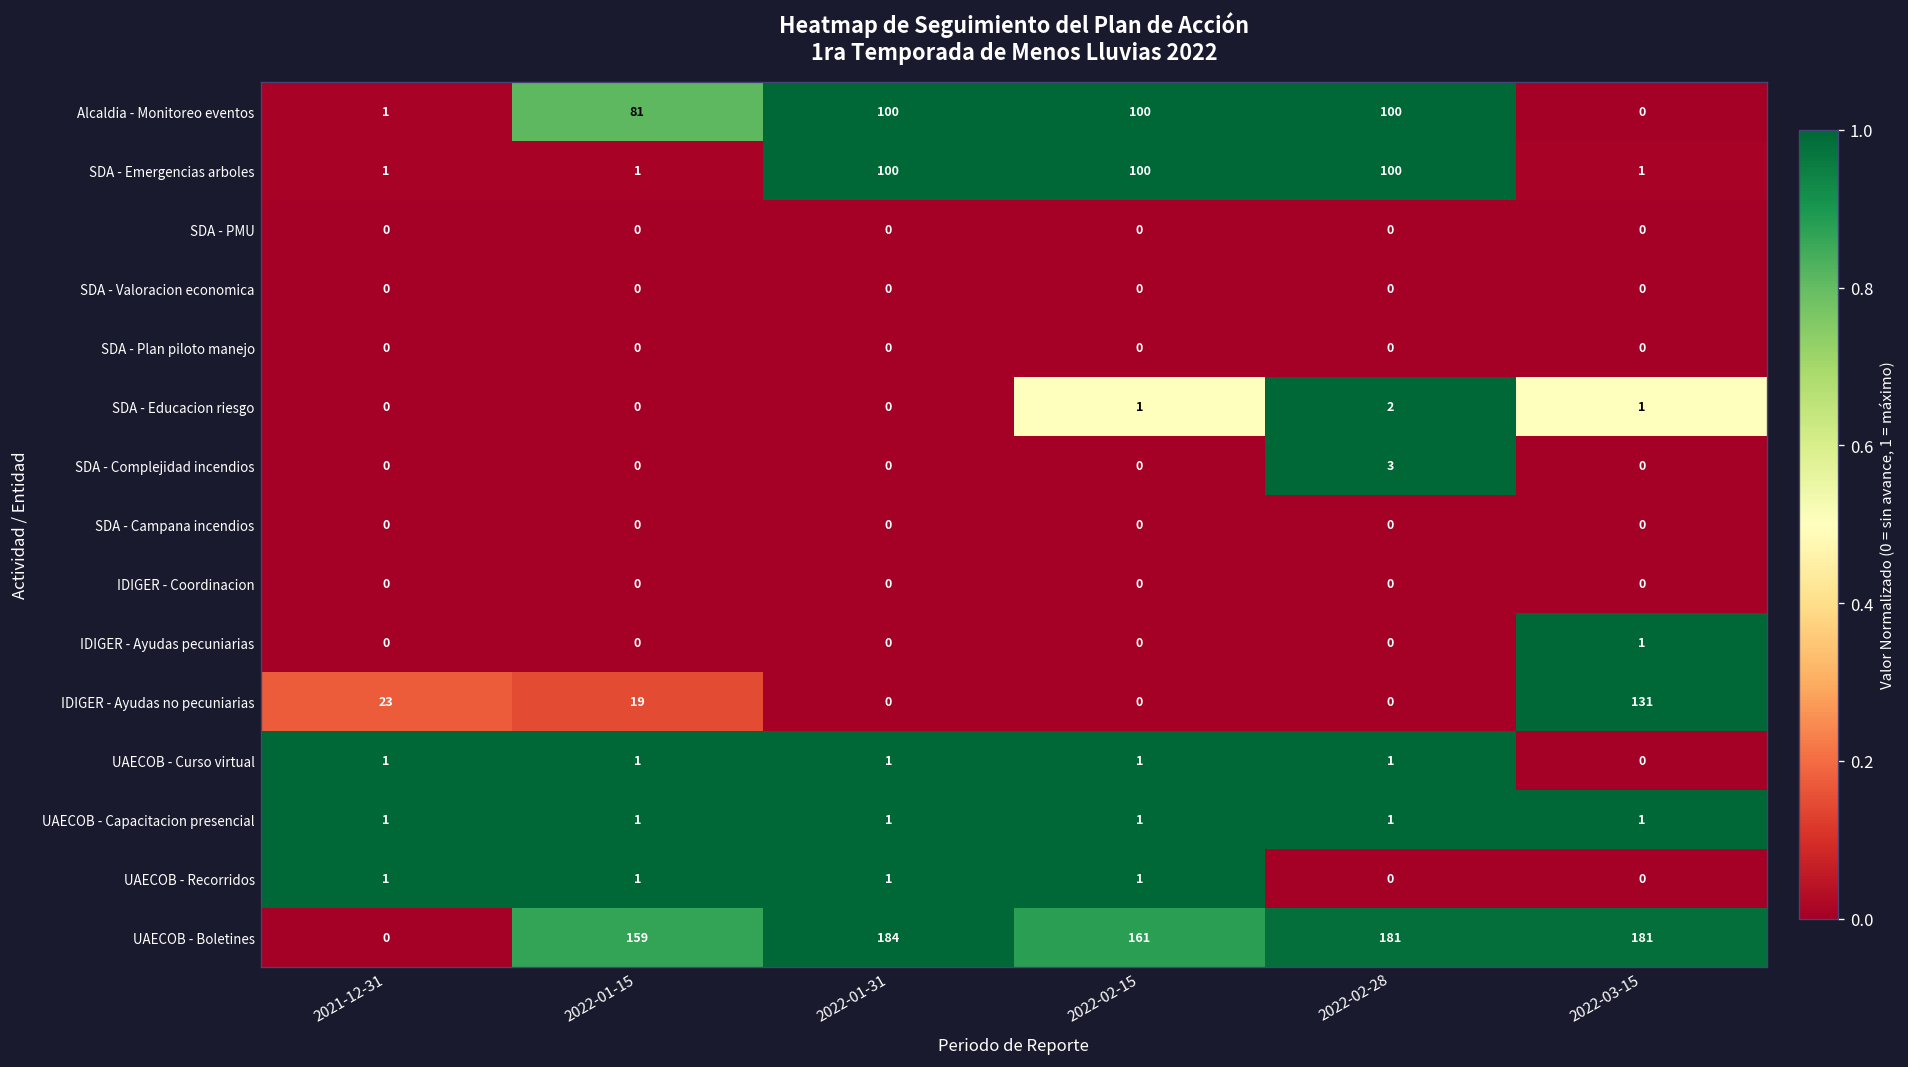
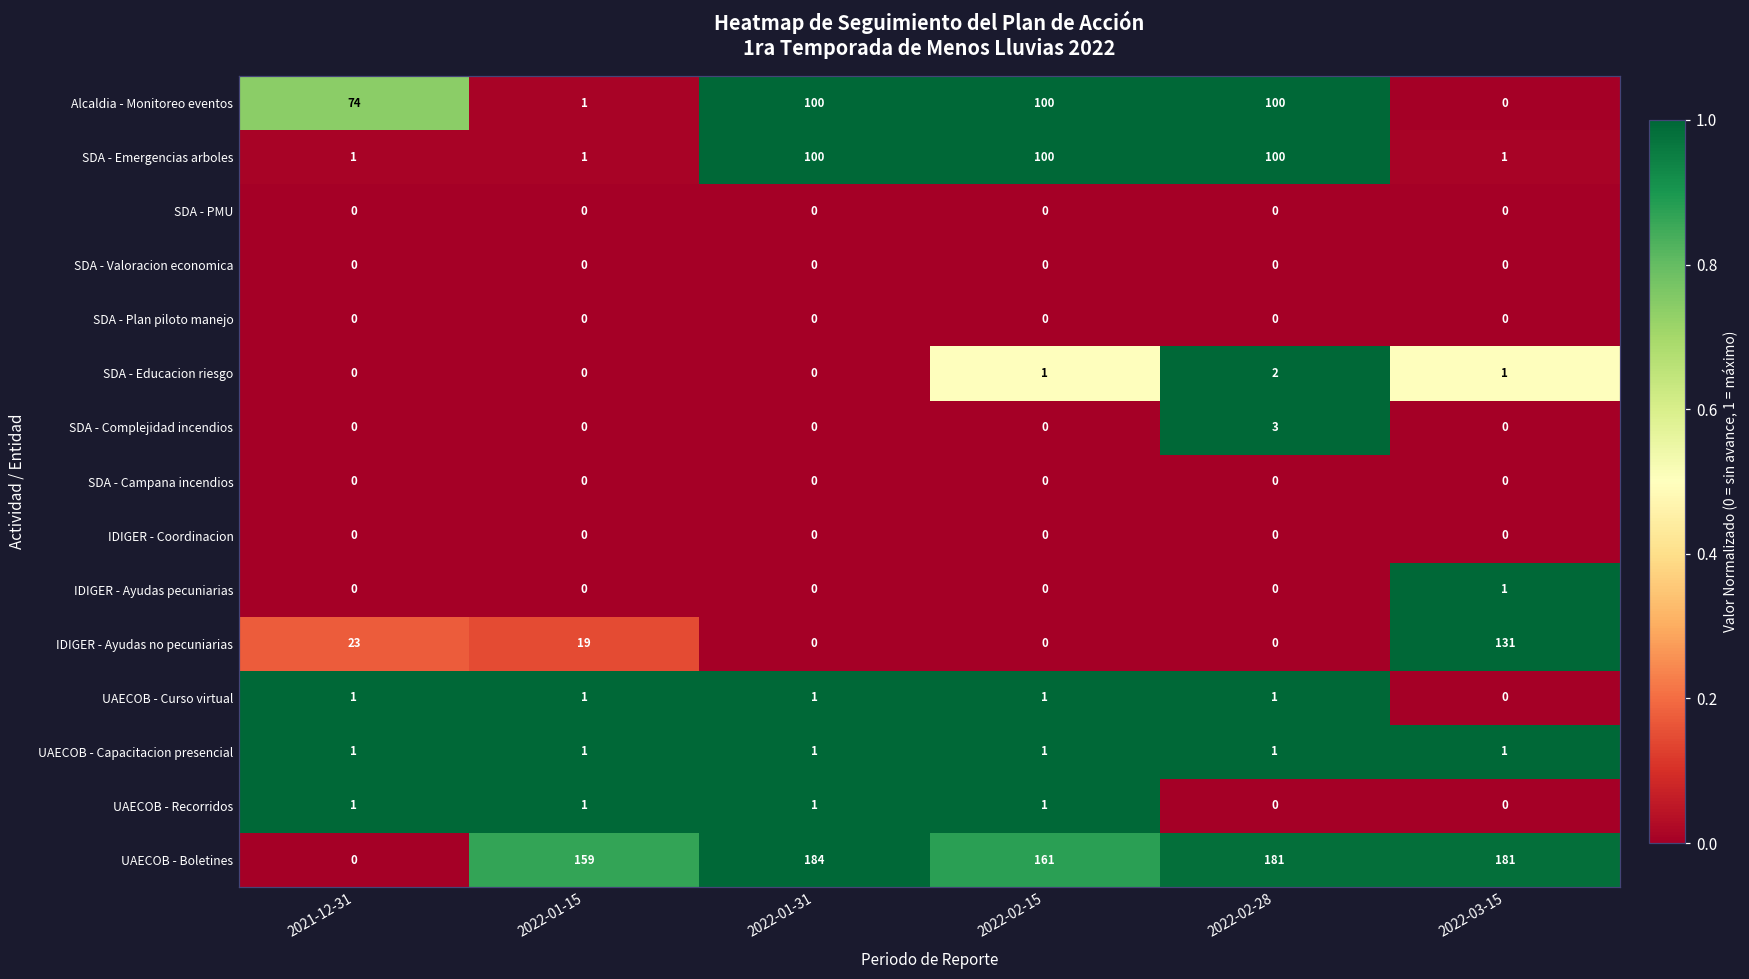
  {
    "Alcaldia - Monitoreo eventos": {
-     "2021-12-31": 1,
-     "2022-01-15": 81,
+     "2021-12-31": 74,
+     "2022-01-15": 1,
      "2022-01-31": 100,
      "2022-02-15": 100,
      "2022-02-28": 100,
      "2022-03-15": 0
    },
    "SDA - Emergencias arboles": {
      "2021-12-31": 1,
      "2022-01-15": 1,
      "2022-01-31": 100,
      "2022-02-15": 100,
      "2022-02-28": 100,
      "2022-03-15": 1
    },
    "SDA - PMU": {
      "2021-12-31": 0,
      "2022-01-15": 0,
      "2022-01-31": 0,
      "2022-02-15": 0,
      "2022-02-28": 0,
      "2022-03-15": 0
    },
    "SDA - Valoracion economica": {
      "2021-12-31": 0,
      "2022-01-15": 0,
      "2022-01-31": 0,
      "2022-02-15": 0,
      "2022-02-28": 0,
      "2022-03-15": 0
    },
    "SDA - Plan piloto manejo": {
      "2021-12-31": 0,
      "2022-01-15": 0,
      "2022-01-31": 0,
      "2022-02-15": 0,
      "2022-02-28": 0,
      "2022-03-15": 0
    },
    "SDA - Educacion riesgo": {
      "2021-12-31": 0,
      "2022-01-15": 0,
      "2022-01-31": 0,
      "2022-02-15": 1,
      "2022-02-28": 2,
      "2022-03-15": 1
    },
    "SDA - Complejidad incendios": {
      "2021-12-31": 0,
      "2022-01-15": 0,
      "2022-01-31": 0,
      "2022-02-15": 0,
      "2022-02-28": 3,
      "2022-03-15": 0
    },
    "SDA - Campana incendios": {
      "2021-12-31": 0,
      "2022-01-15": 0,
      "2022-01-31": 0,
      "2022-02-15": 0,
      "2022-02-28": 0,
      "2022-03-15": 0
    },
    "IDIGER - Coordinacion": {
      "2021-12-31": 0,
      "2022-01-15": 0,
      "2022-01-31": 0,
      "2022-02-15": 0,
      "2022-02-28": 0,
      "2022-03-15": 0
    },
    "IDIGER - Ayudas pecuniarias": {
      "2021-12-31": 0,
      "2022-01-15": 0,
      "2022-01-31": 0,
      "2022-02-15": 0,
      "2022-02-28": 0,
      "2022-03-15": 1
    },
    "IDIGER - Ayudas no pecuniarias": {
      "2021-12-31": 23,
      "2022-01-15": 19,
      "2022-01-31": 0,
      "2022-02-15": 0,
      "2022-02-28": 0,
      "2022-03-15": 131
    },
    "UAECOB - Curso virtual": {
      "2021-12-31": 1,
      "2022-01-15": 1,
      "2022-01-31": 1,
      "2022-02-15": 1,
      "2022-02-28": 1,
      "2022-03-15": 0
    },
    "UAECOB - Capacitacion presencial": {
      "2021-12-31": 1,
      "2022-01-15": 1,
      "2022-01-31": 1,
      "2022-02-15": 1,
      "2022-02-28": 1,
      "2022-03-15": 1
    },
    "UAECOB - Recorridos": {
      "2021-12-31": 1,
      "2022-01-15": 1,
      "2022-01-31": 1,
      "2022-02-15": 1,
      "2022-02-28": 0,
      "2022-03-15": 0
    },
    "UAECOB - Boletines": {
      "2021-12-31": 0,
      "2022-01-15": 159,
      "2022-01-31": 184,
      "2022-02-15": 161,
      "2022-02-28": 181,
      "2022-03-15": 181
    }
  }
